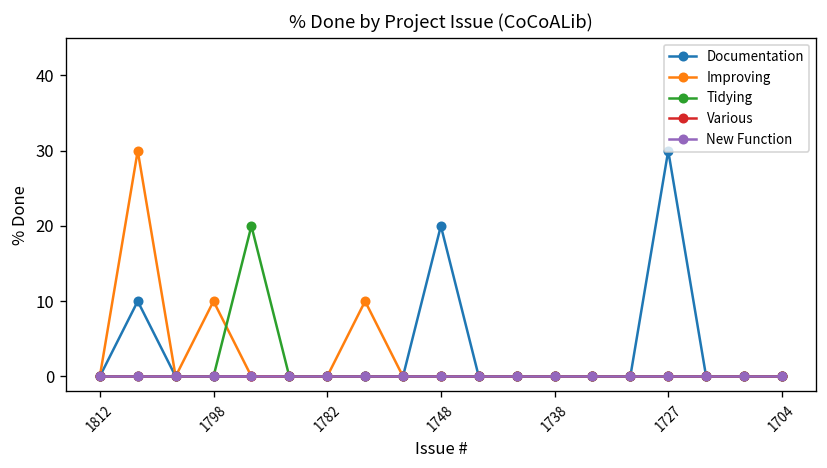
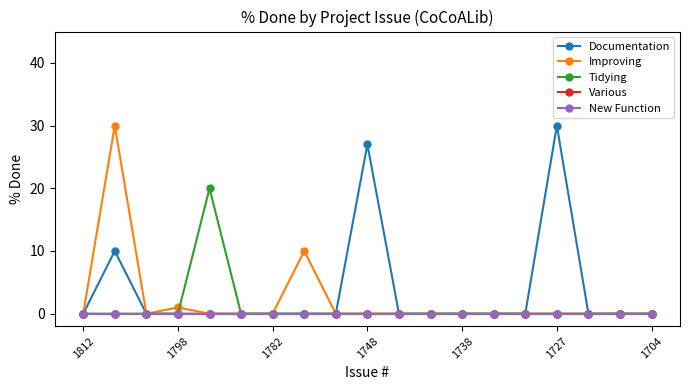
  {
    "Documentation": {
-     "1748": 20,
+     "1748": 27,
      "1727": 30
    },
    "Improving": {
-     "1798": 10
+     "1798": 1
    }
  }
